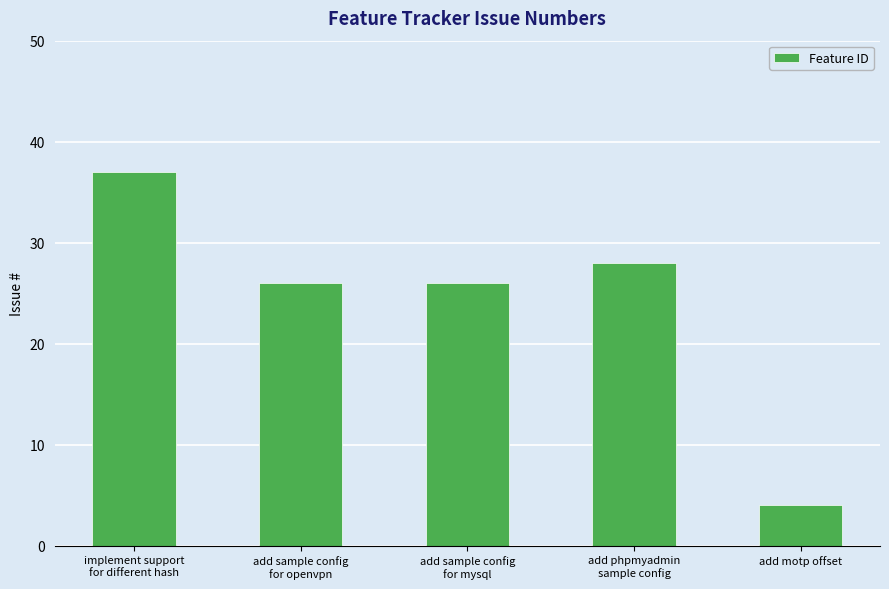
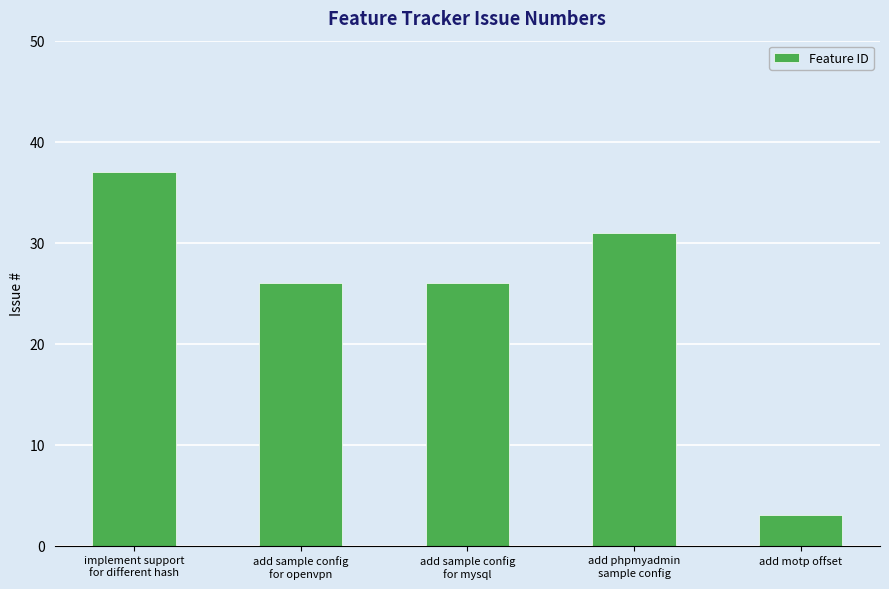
  {
    "implement support for different hash": 37,
    "add sample config for openvpn": 26,
    "add sample config for mysql": 26,
-   "add phpmyadmin sample config": 28,
-   "add motp offset": 4
+   "add phpmyadmin sample config": 31,
+   "add motp offset": 3
  }
